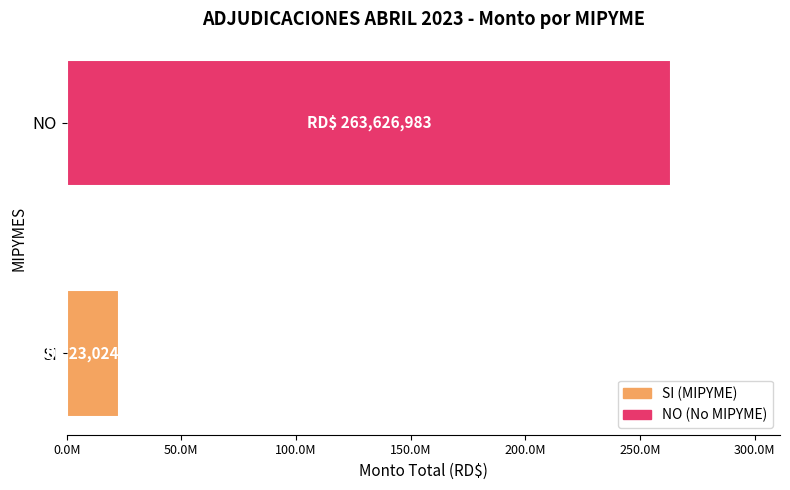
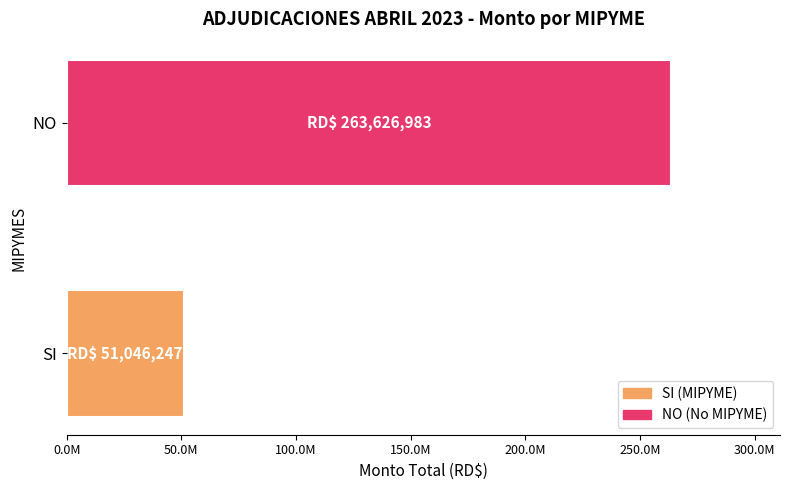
  {
-   "SI": 23000000
+   "SI": 51000000
  }
